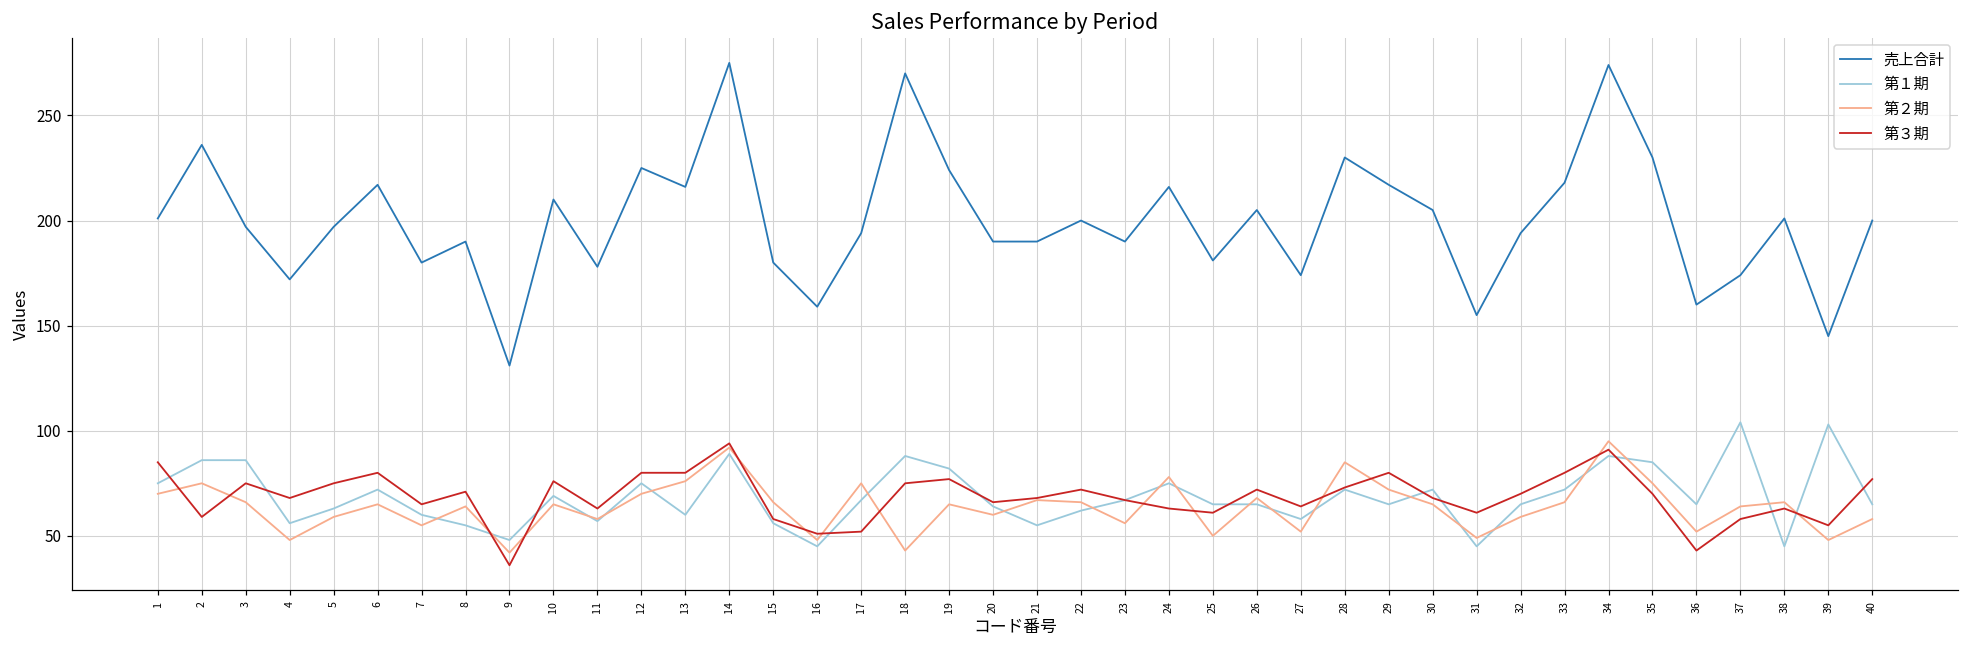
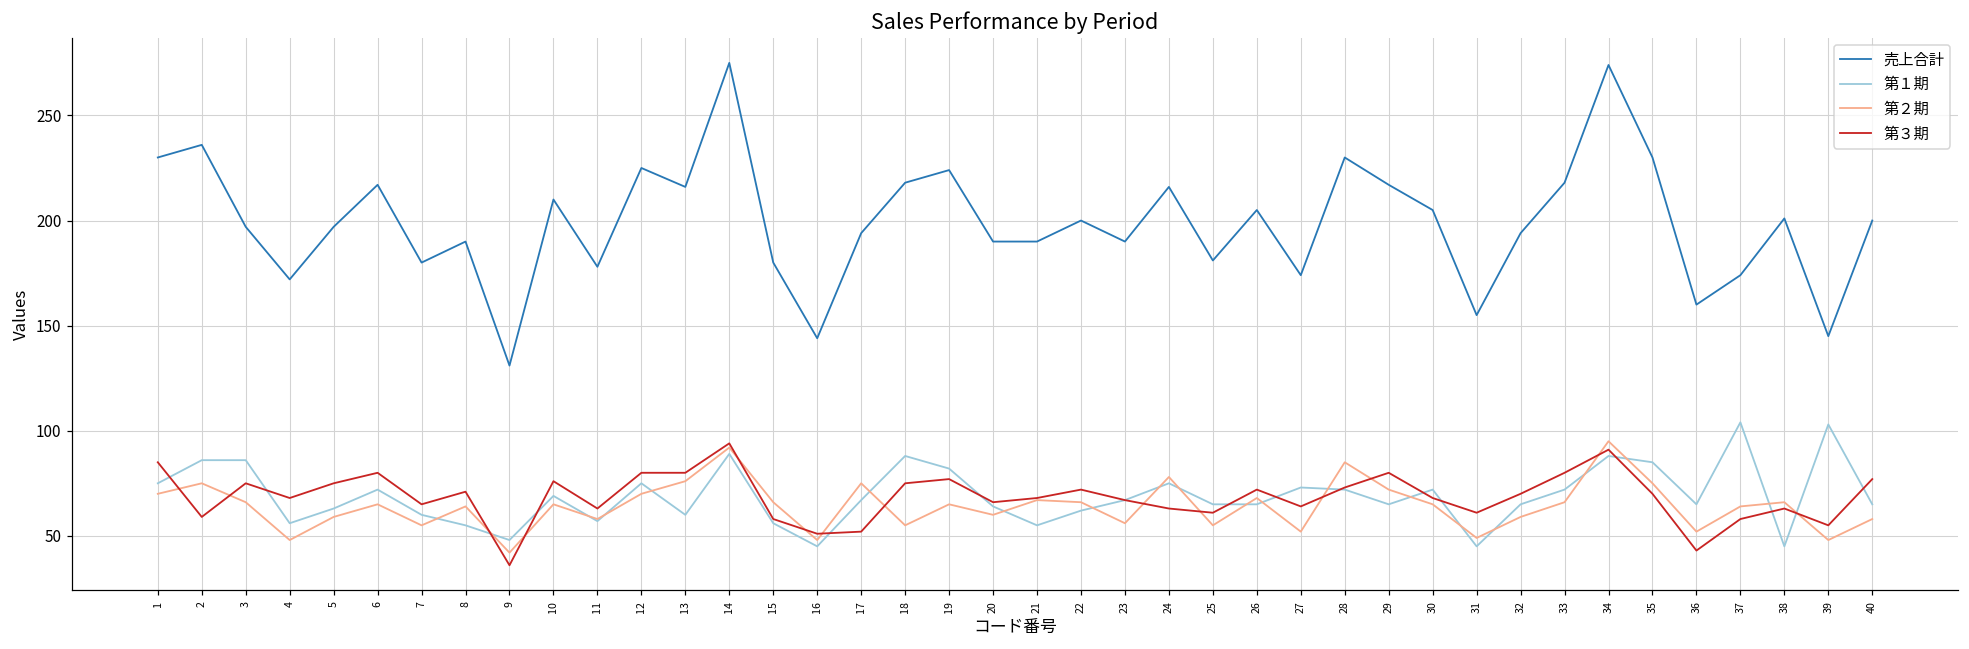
  {
    "売上合計": {
-     "1": 201,
+     "1": 230,
      "2": 236,
      "3": 197,
      "4": 172,
      "5": 197,
      "6": 217,
      "7": 180,
      "8": 190,
      "9": 131,
      "10": 210,
      "11": 178,
      "12": 225,
      "13": 216,
      "14": 275,
      "15": 180,
-     "16": 159,
+     "16": 144,
      "17": 194,
-     "18": 270,
+     "18": 218,
      "19": 224,
      "20": 190,
      "21": 190,
      "22": 200,
      "23": 190,
      "24": 216,
      "25": 181,
      "26": 205,
      "27": 174,
      "28": 230,
      "29": 217,
      "30": 205,
      "31": 155,
      "32": 194,
      "33": 218,
      "34": 274,
      "35": 230,
      "36": 160,
      "37": 174,
      "38": 201,
      "39": 145,
      "40": 200
    },
    "第１期": {
      "1": 75,
      "2": 86,
      "3": 86,
      "4": 56,
      "5": 63,
      "6": 72,
      "7": 60,
      "8": 55,
      "9": 48,
      "10": 69,
      "12": 75,
      "13": 60,
      "14": 89,
      "15": 56,
      "16": 45,
      "17": 67,
      "18": 88,
      "19": 82,
      "20": 64,
      "21": 55,
      "22": 62,
      "24": 75,
      "25": 65,
      "26": 65,
-     "27": 58,
+     "27": 73,
      "29": 65,
      "30": 72,
      "31": 45,
      "32": 65,
      "33": 72,
      "34": 88,
      "35": 85,
      "36": 65,
      "37": 104,
      "38": 45,
      "39": 103,
      "40": 65
    },
    "第２期": {
      "1": 70,
      "2": 75,
      "3": 66,
      "4": 48,
      "5": 59,
      "6": 65,
      "7": 55,
      "8": 64,
      "9": 42,
      "10": 65,
      "12": 70,
      "13": 76,
      "14": 92,
      "15": 66,
      "16": 48,
      "17": 75,
-     "18": 43,
+     "18": 55,
      "19": 65,
      "20": 60,
      "22": 66,
      "23": 56,
      "24": 78,
-     "25": 50,
+     "25": 55,
      "26": 68,
      "27": 52,
      "28": 85,
      "29": 72,
      "30": 65,
      "31": 49,
      "32": 59,
      "33": 66,
      "34": 95,
      "35": 75,
      "36": 52,
      "37": 64,
      "38": 66,
      "39": 48,
      "40": 58
    },
    "第３期": {
      "1": 85,
      "2": 59,
      "3": 75,
      "4": 68,
      "5": 75,
      "6": 80,
      "7": 65,
      "8": 71,
      "9": 36,
      "10": 76,
      "11": 63,
      "12": 80,
      "13": 80,
      "14": 94,
      "15": 58,
      "16": 51,
      "17": 52,
      "18": 75,
      "19": 77,
      "20": 66,
      "22": 72,
      "24": 63,
      "25": 61,
      "26": 72,
      "27": 64,
      "29": 80,
      "30": 68,
      "31": 61,
      "32": 70,
      "33": 80,
      "34": 91,
      "35": 70,
      "36": 43,
      "37": 58,
      "38": 63,
      "39": 55,
      "40": 77
    }
  }
